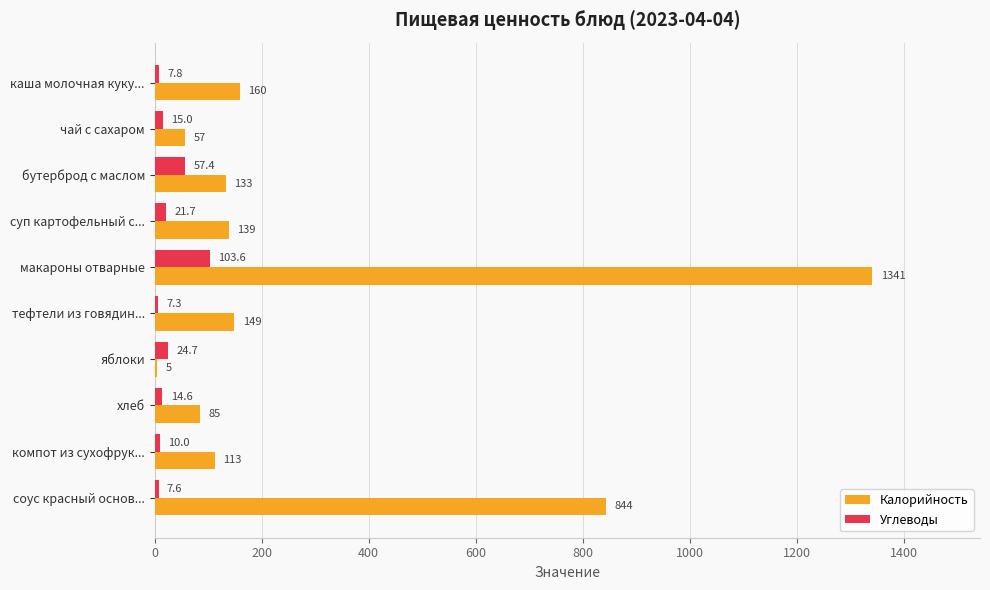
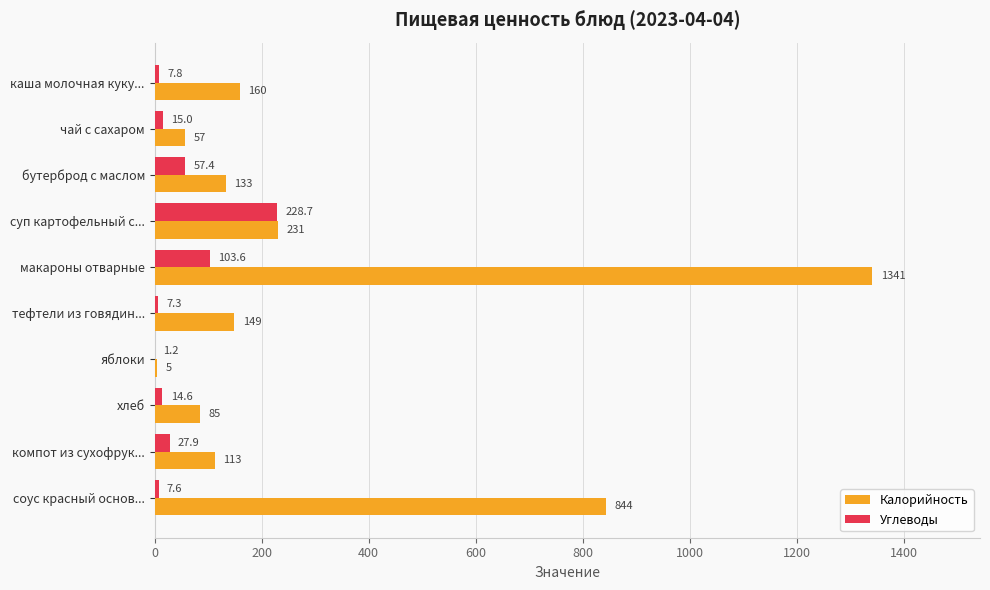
  {
    "Калорийность": {
      "каша молочная куку...": 160,
      "чай с сахаром": 57,
      "бутерброд с маслом": 133,
-     "суп картофельный с...": 139,
+     "суп картофельный с...": 231,
      "макароны отварные": 1341,
      "тефтели из говядин...": 149,
      "яблоки": 5,
      "хлеб": 85,
      "компот из сухофрук...": 113,
      "соус красный основ...": 844
    },
    "Углеводы": {
      "каша молочная куку...": 7.8,
      "чай с сахаром": 15.0,
      "бутерброд с маслом": 57.4,
-     "суп картофельный с...": 21.7,
+     "суп картофельный с...": 228.7,
      "макароны отварные": 103.6,
      "тефтели из говядин...": 7.3,
-     "яблоки": 24.7,
+     "яблоки": 1.2,
      "хлеб": 14.6,
-     "компот из сухофрук...": 10.0,
+     "компот из сухофрук...": 27.9,
      "соус красный основ...": 7.6
    }
  }
